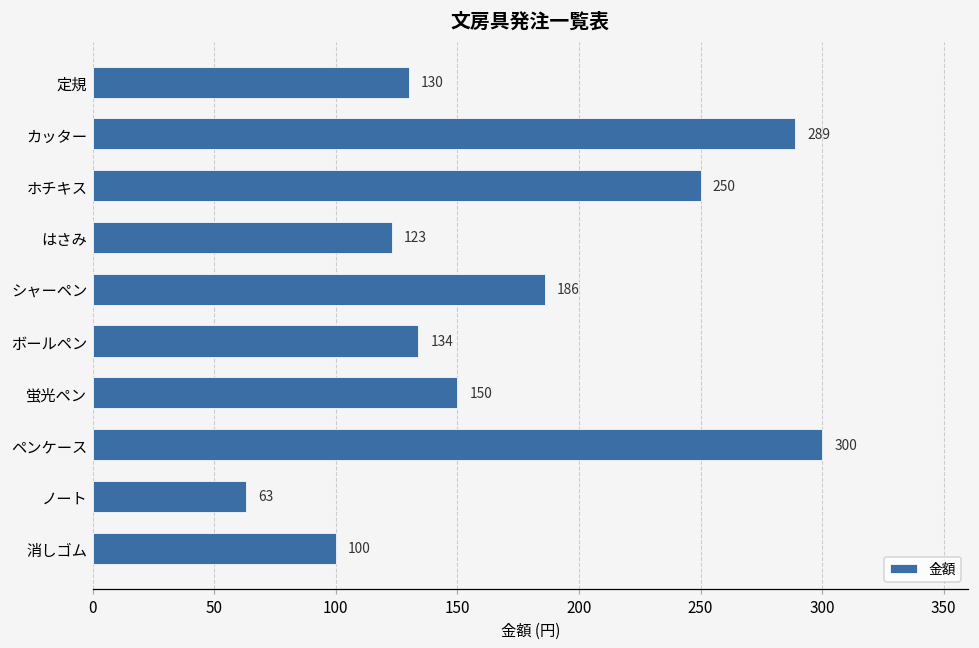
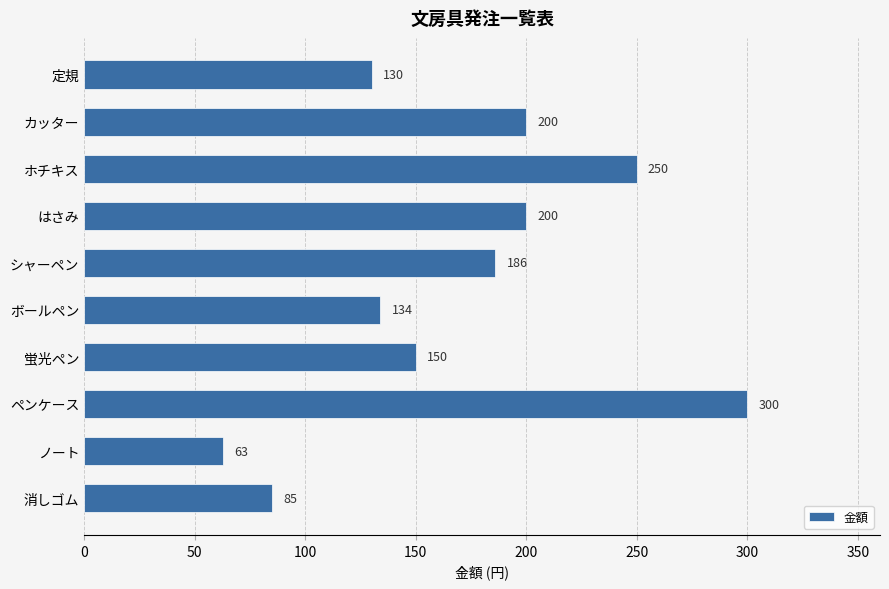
  {
    "定規": 130,
-   "カッター": 289,
+   "カッター": 200,
    "ホチキス": 250,
-   "はさみ": 123,
+   "はさみ": 200,
    "シャーペン": 186,
    "ボールペン": 134,
    "蛍光ペン": 150,
    "ペンケース": 300,
    "ノート": 63,
-   "消しゴム": 100
+   "消しゴム": 85
  }
